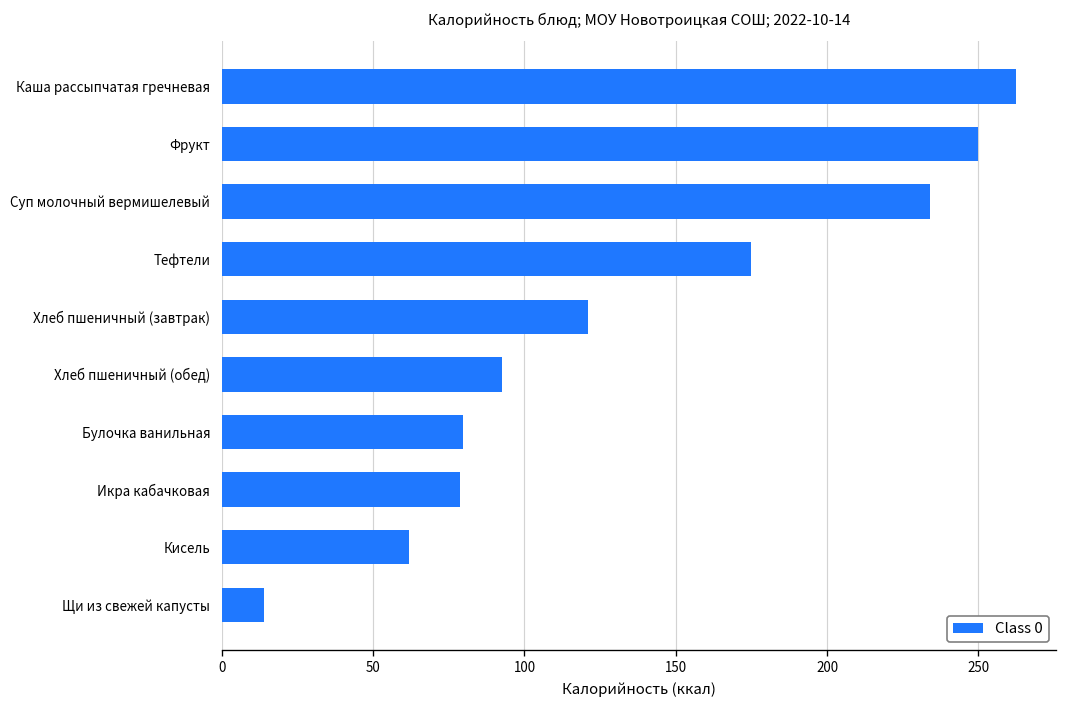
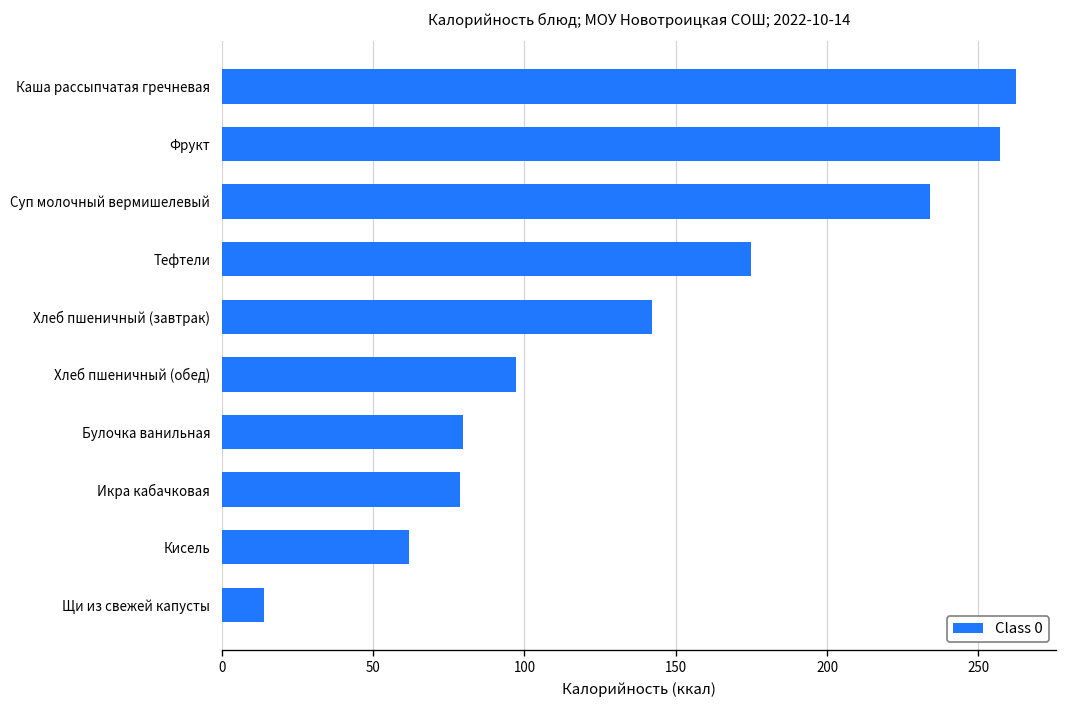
  {
    "Каша рассыпчатая гречневая": 263,
-   "Фрукт": 250,
+   "Фрукт": 257,
    "Суп молочный вермишелевый": 234,
    "Тефтели": 175,
-   "Хлеб пшеничный (завтрак)": 121,
-   "Хлеб пшеничный (обед)": 93,
+   "Хлеб пшеничный (завтрак)": 142,
+   "Хлеб пшеничный (обед)": 97,
    "Булочка ванильная": 80,
    "Икра кабачковая": 79,
    "Кисель": 62,
    "Щи из свежей капусты": 14
  }
